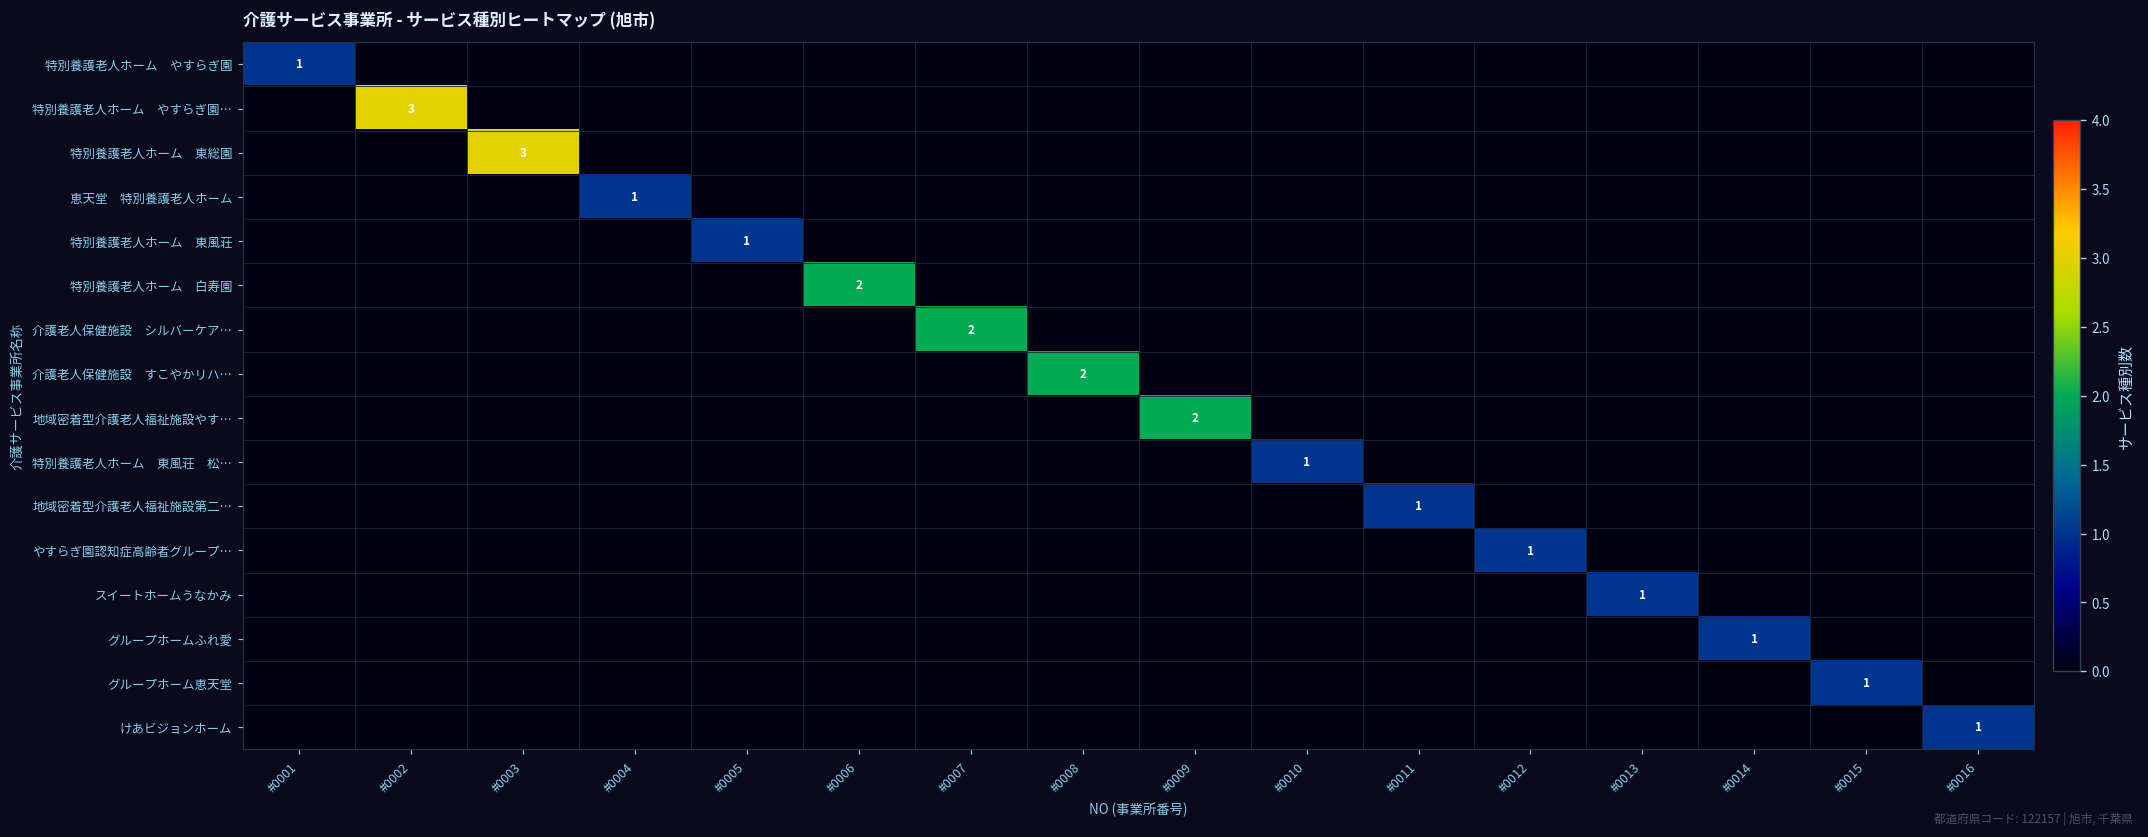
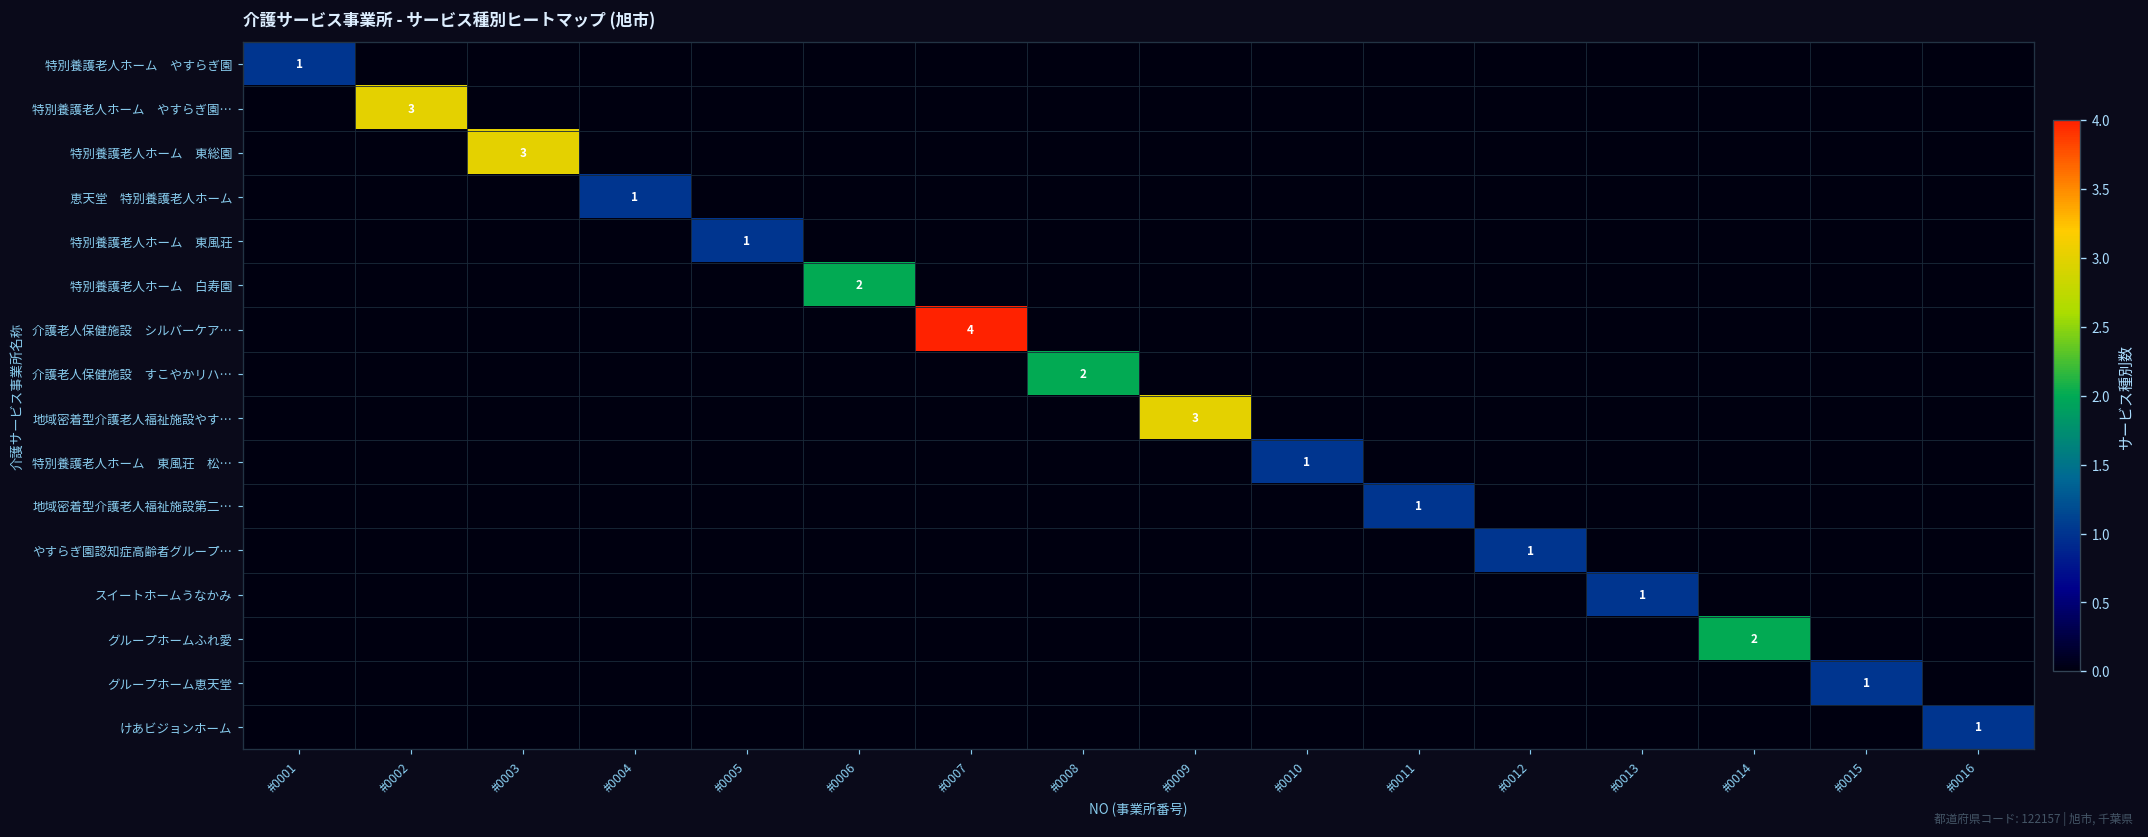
  {
    "特別養護老人ホーム やすらぎ園": {
      "#0001": 1
    },
    "特別養護老人ホーム やすらぎ園…": {
      "#0002": 3
    },
    "特別養護老人ホーム 東総園": {
      "#0003": 3
    },
    "恵天堂 特別養護老人ホーム": {
      "#0004": 1
    },
    "特別養護老人ホーム 東風荘": {
      "#0005": 1
    },
    "特別養護老人ホーム 白寿園": {
      "#0006": 2
    },
    "介護老人保健施設 シルバーケア…": {
-     "#0007": 2
+     "#0007": 4
    },
    "介護老人保健施設 すこやかリハ…": {
      "#0008": 2
    },
    "地域密着型介護老人福祉施設やす…": {
-     "#0009": 2
+     "#0009": 3
    },
    "特別養護老人ホーム 東風荘 松…": {
      "#0010": 1
    },
    "地域密着型介護老人福祉施設第二…": {
      "#0011": 1
    },
    "やすらぎ園認知症高齢者グループ…": {
      "#0012": 1
    },
    "スイートホームうなかみ": {
      "#0013": 1
    },
    "グループホームふれ愛": {
-     "#0014": 1
+     "#0014": 2
    },
    "グループホーム恵天堂": {
      "#0015": 1
    },
    "けあビジョンホーム": {
      "#0016": 1
    }
  }
